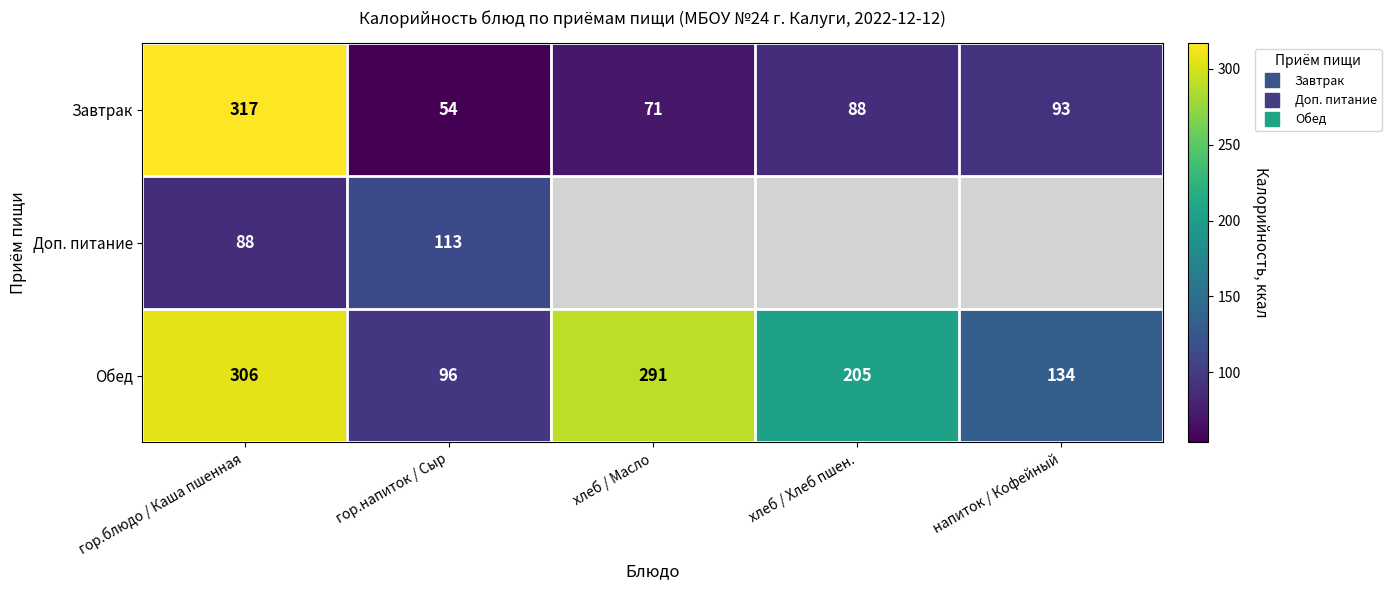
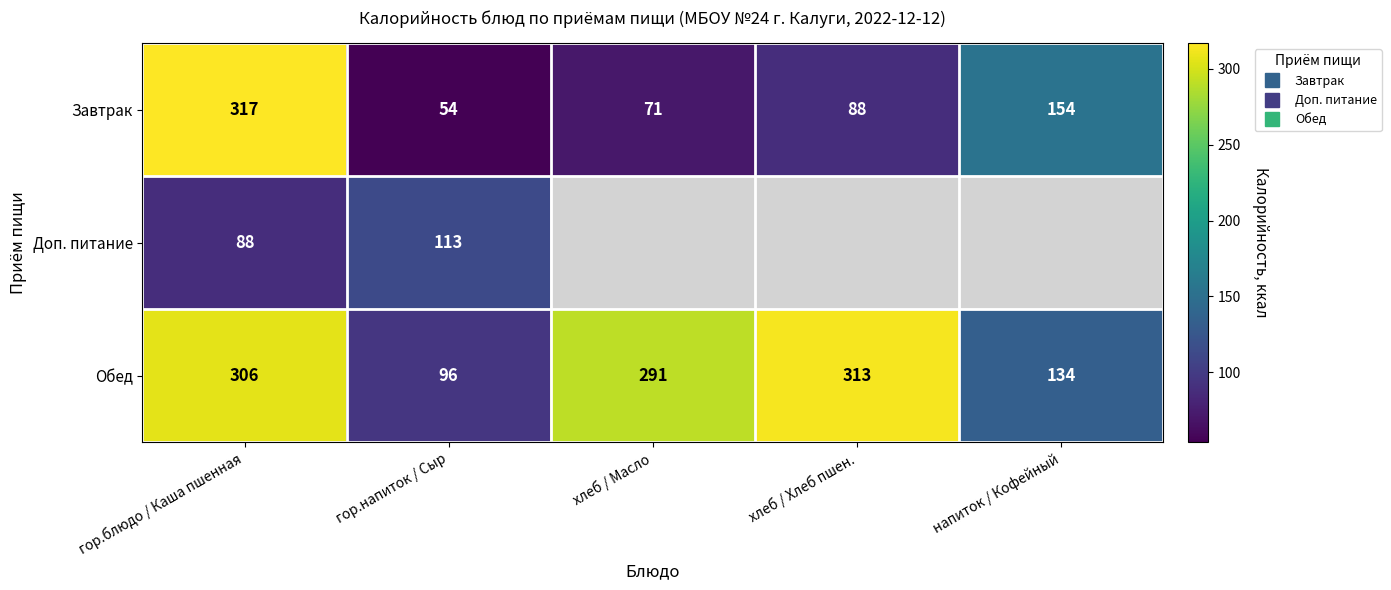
  {
    "Завтрак": {
      "гор.блюдо / Каша пшенная": 317,
      "гор.напиток / Сыр": 54,
      "хлеб / Масло": 71,
      "хлеб / Хлеб пшен.": 88,
-     "напиток / Кофейный": 93
+     "напиток / Кофейный": 154
    },
    "Доп. питание": {
      "гор.блюдо / Каша пшенная": 88,
      "гор.напиток / Сыр": 113
    },
    "Обед": {
      "гор.блюдо / Каша пшенная": 306,
      "гор.напиток / Сыр": 96,
      "хлеб / Масло": 291,
-     "хлеб / Хлеб пшен.": 205,
+     "хлеб / Хлеб пшен.": 313,
      "напиток / Кофейный": 134
    }
  }
